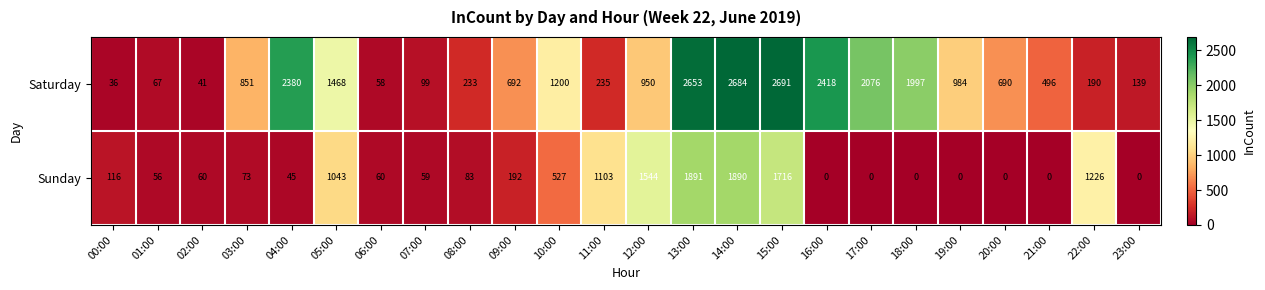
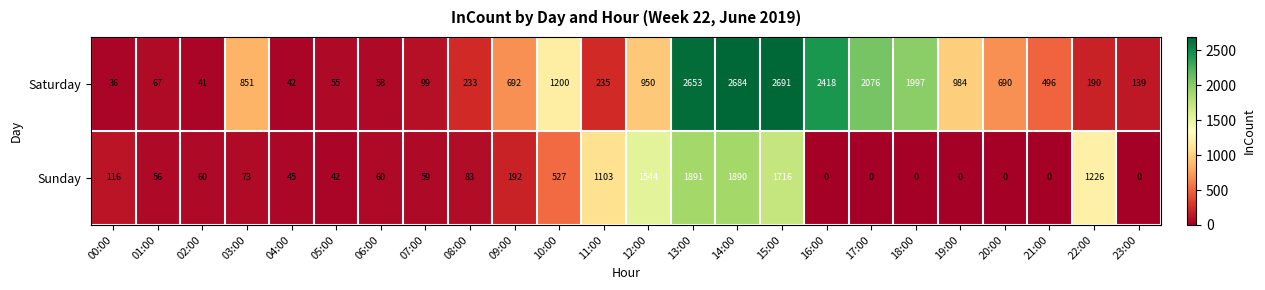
  {
    "Saturday": {
      "00:00": 36,
      "01:00": 67,
      "02:00": 41,
      "03:00": 851,
-     "04:00": 2380,
-     "05:00": 1468,
+     "04:00": 42,
+     "05:00": 55,
      "06:00": 58,
      "07:00": 99,
      "08:00": 233,
      "09:00": 692,
      "10:00": 1200,
      "11:00": 235,
      "12:00": 950,
      "13:00": 2653,
      "14:00": 2684,
      "15:00": 2691,
      "16:00": 2418,
      "17:00": 2076,
      "18:00": 1997,
      "19:00": 984,
      "20:00": 690,
      "21:00": 496,
      "22:00": 190,
      "23:00": 139
    },
    "Sunday": {
      "00:00": 116,
      "01:00": 56,
      "02:00": 60,
      "03:00": 73,
      "04:00": 45,
-     "05:00": 1043,
+     "05:00": 42,
      "06:00": 60,
      "07:00": 59,
      "08:00": 83,
      "09:00": 192,
      "10:00": 527,
      "11:00": 1103,
      "12:00": 1544,
      "13:00": 1891,
      "14:00": 1890,
      "15:00": 1716,
      "16:00": 0,
      "17:00": 0,
      "18:00": 0,
      "19:00": 0,
      "20:00": 0,
      "21:00": 0,
      "22:00": 1226,
      "23:00": 0
    }
  }
